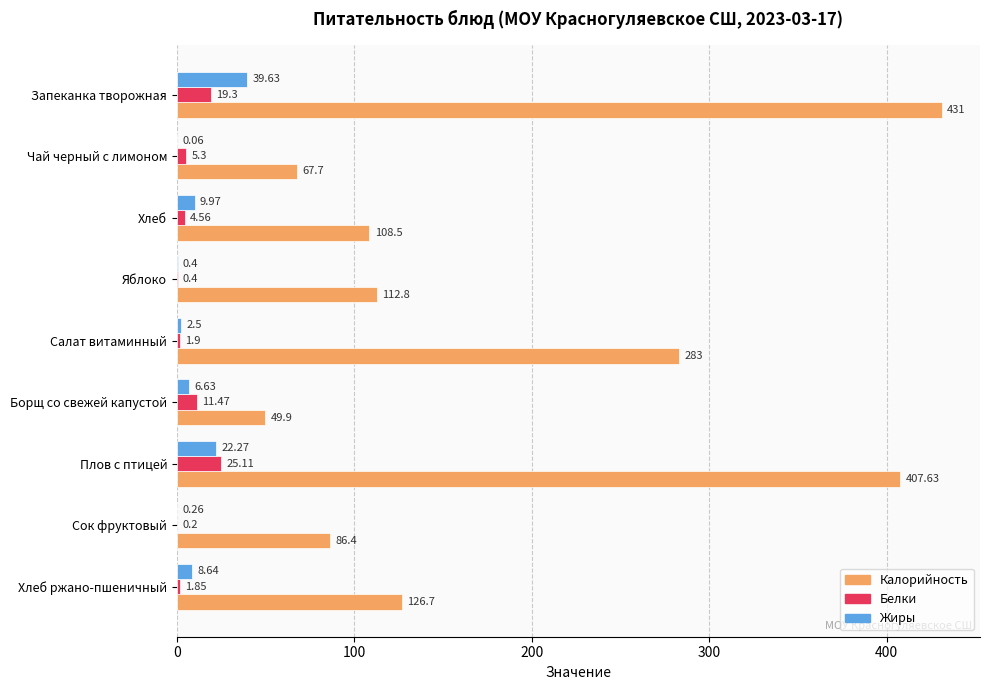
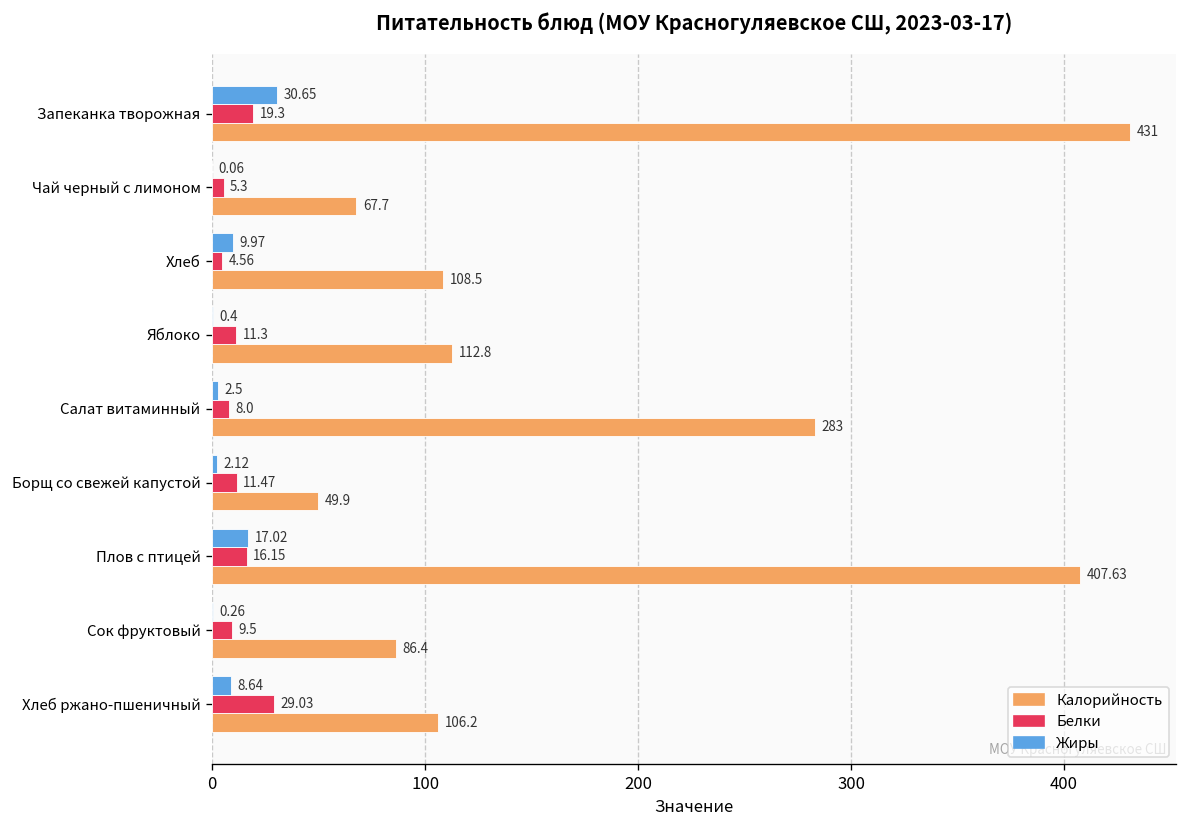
  {
    "Калорийность": {
      "Запеканка творожная": 431,
      "Чай черный с лимоном": 67.7,
      "Хлеб": 108.5,
      "Яблоко": 112.8,
      "Салат витаминный": 283,
      "Борщ со свежей капустой": 49.9,
      "Плов с птицей": 407.63,
      "Сок фруктовый": 86.4,
-     "Хлеб ржано-пшеничный": 126.7
+     "Хлеб ржано-пшеничный": 106.2
    },
    "Белки": {
      "Запеканка творожная": 19.3,
      "Чай черный с лимоном": 5.3,
      "Хлеб": 4.56,
-     "Яблоко": 0.4,
-     "Салат витаминный": 1.9,
+     "Яблоко": 11.3,
+     "Салат витаминный": 8.0,
      "Борщ со свежей капустой": 11.47,
-     "Плов с птицей": 25.11,
-     "Сок фруктовый": 0.2,
-     "Хлеб ржано-пшеничный": 1.85
+     "Плов с птицей": 16.15,
+     "Сок фруктовый": 9.5,
+     "Хлеб ржано-пшеничный": 29.03
    },
    "Жиры": {
-     "Запеканка творожная": 39.63,
+     "Запеканка творожная": 30.65,
      "Чай черный с лимоном": 0.06,
      "Хлеб": 9.97,
      "Яблоко": 0.4,
      "Салат витаминный": 2.5,
-     "Борщ со свежей капустой": 6.63,
-     "Плов с птицей": 22.27,
+     "Борщ со свежей капустой": 2.12,
+     "Плов с птицей": 17.02,
      "Сок фруктовый": 0.26,
      "Хлеб ржано-пшеничный": 8.64
    }
  }
